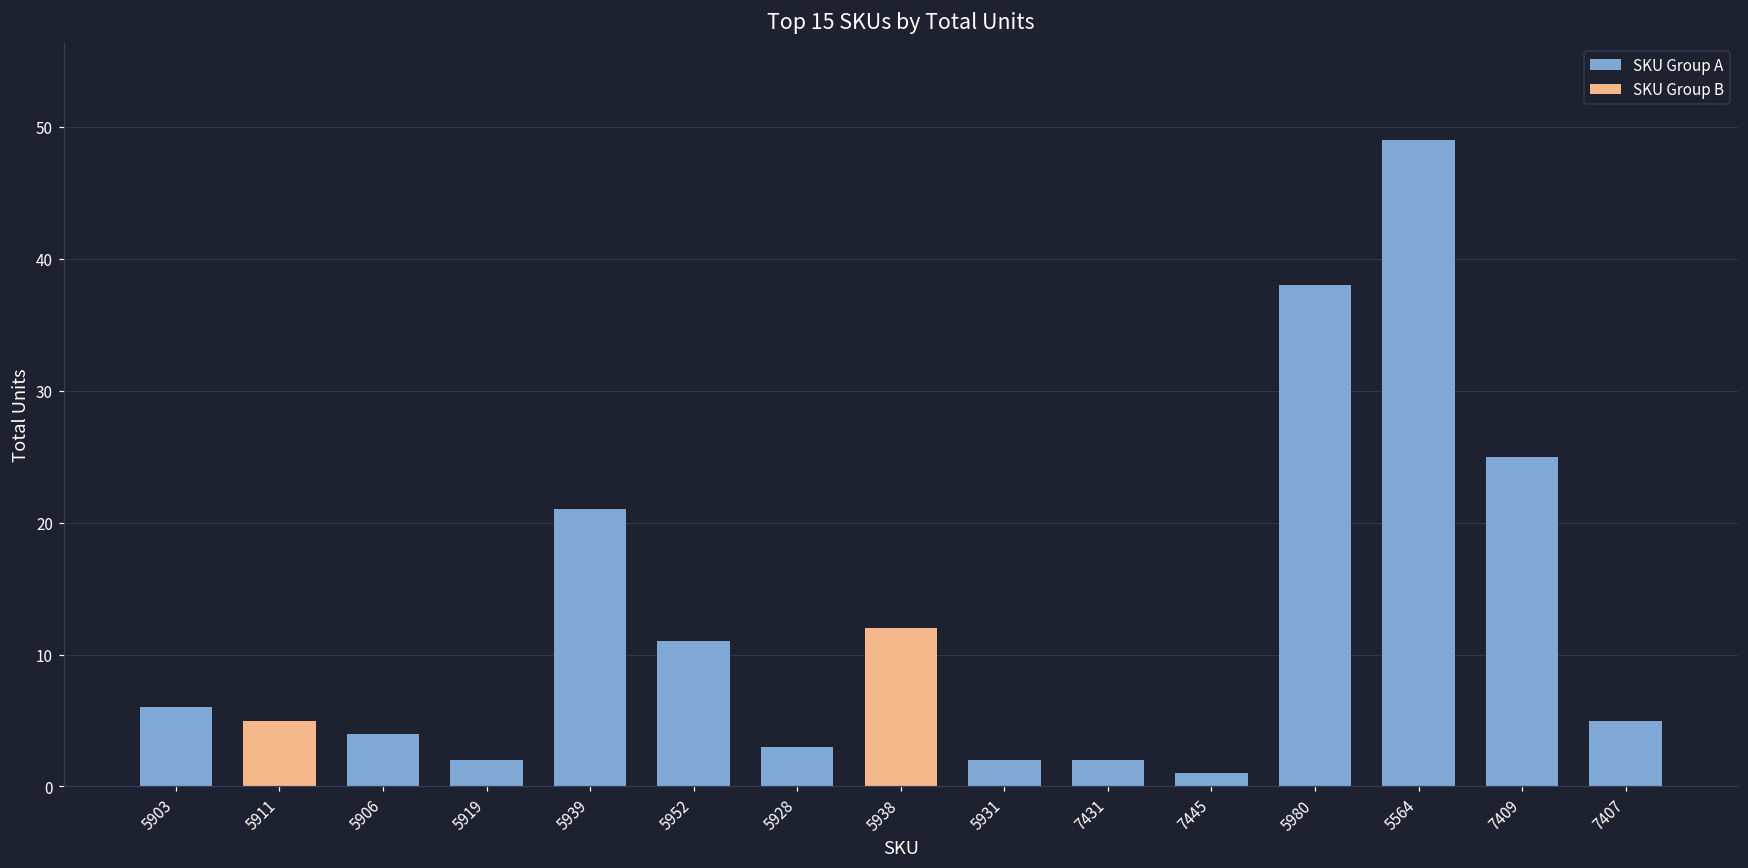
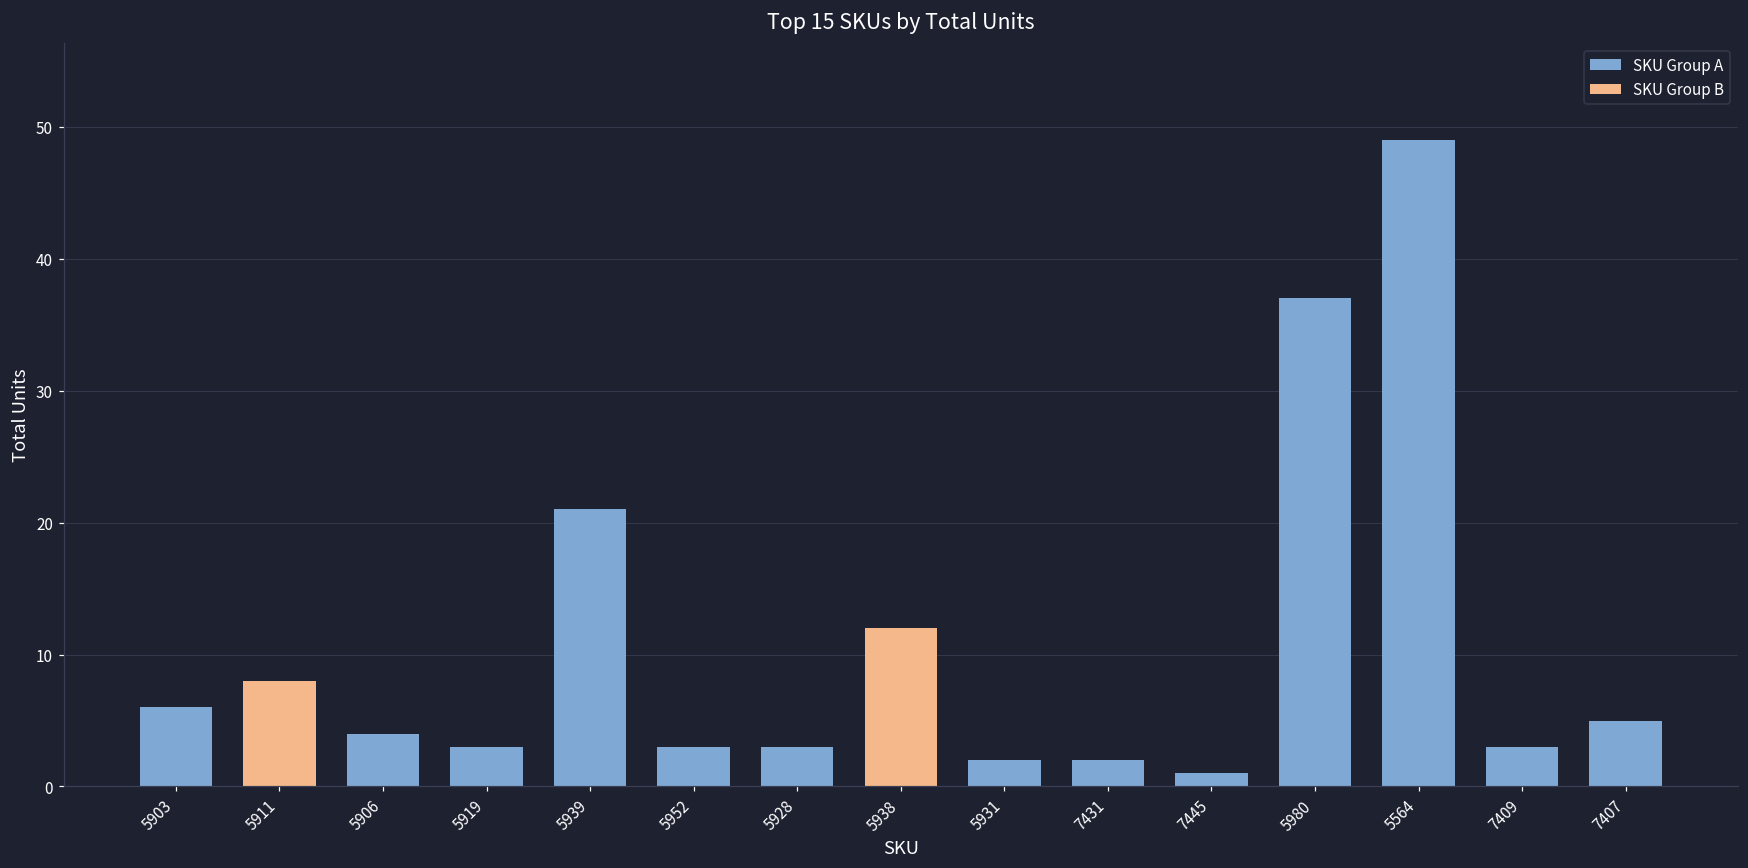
  {
    "SKU Group A": {
      "5903": 6,
      "5906": 4,
-     "5919": 2,
+     "5919": 3,
      "5939": 21,
-     "5952": 11,
+     "5952": 3,
      "5928": 3,
      "5931": 2,
      "7431": 2,
      "7445": 1,
-     "5980": 38,
+     "5980": 37,
      "5564": 49,
-     "7409": 25,
+     "7409": 3,
      "7407": 5
    },
    "SKU Group B": {
-     "5911": 5,
+     "5911": 8,
      "5938": 12
    }
  }
